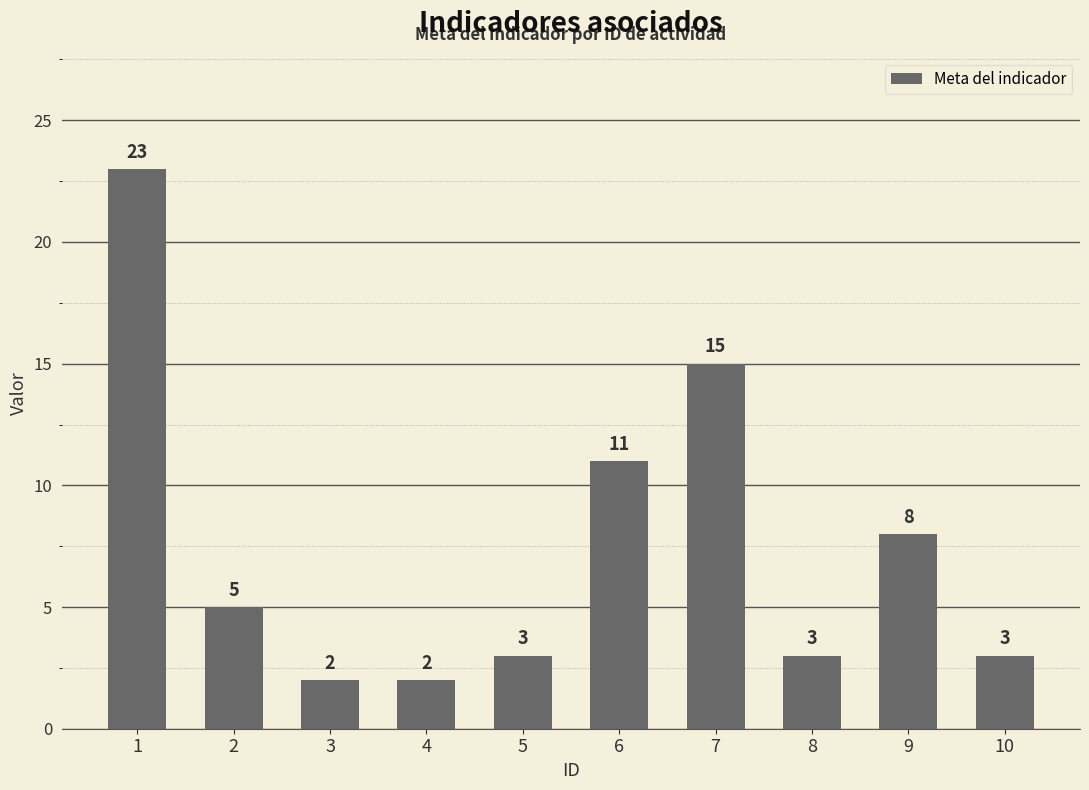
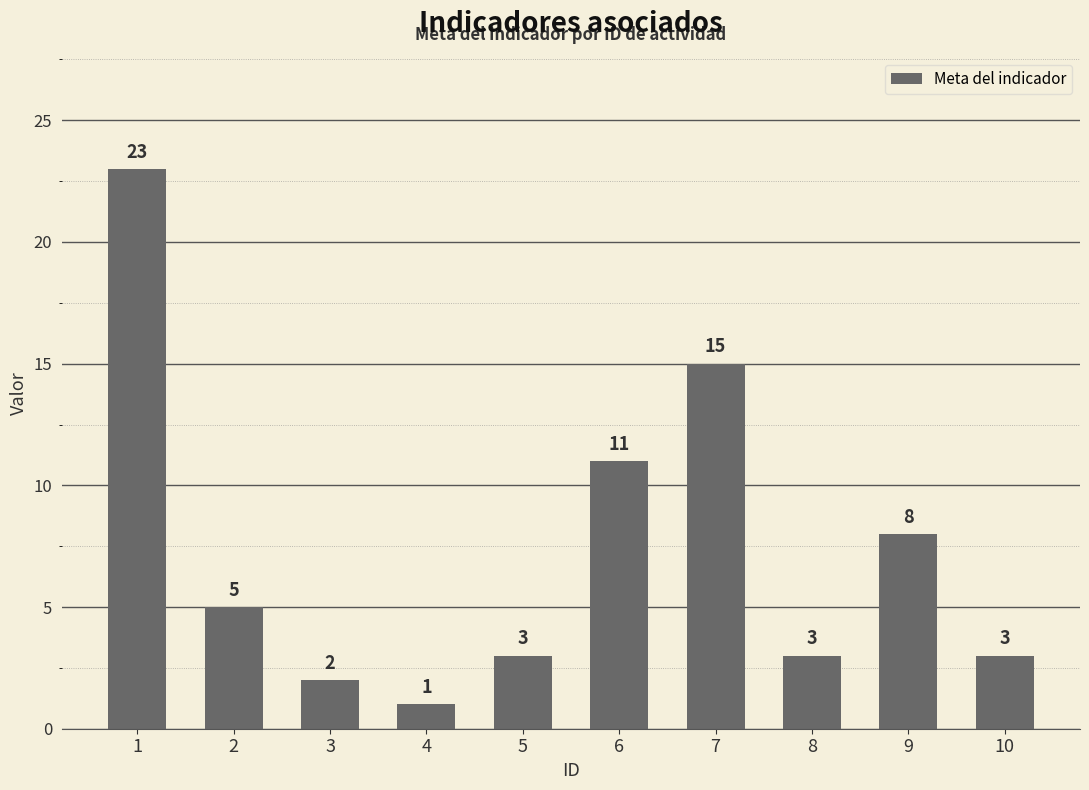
  {
    "1": 23,
    "2": 5,
    "3": 2,
-   "4": 2,
+   "4": 1,
    "5": 3,
    "6": 11,
    "7": 15,
    "8": 3,
    "9": 8,
    "10": 3
  }
